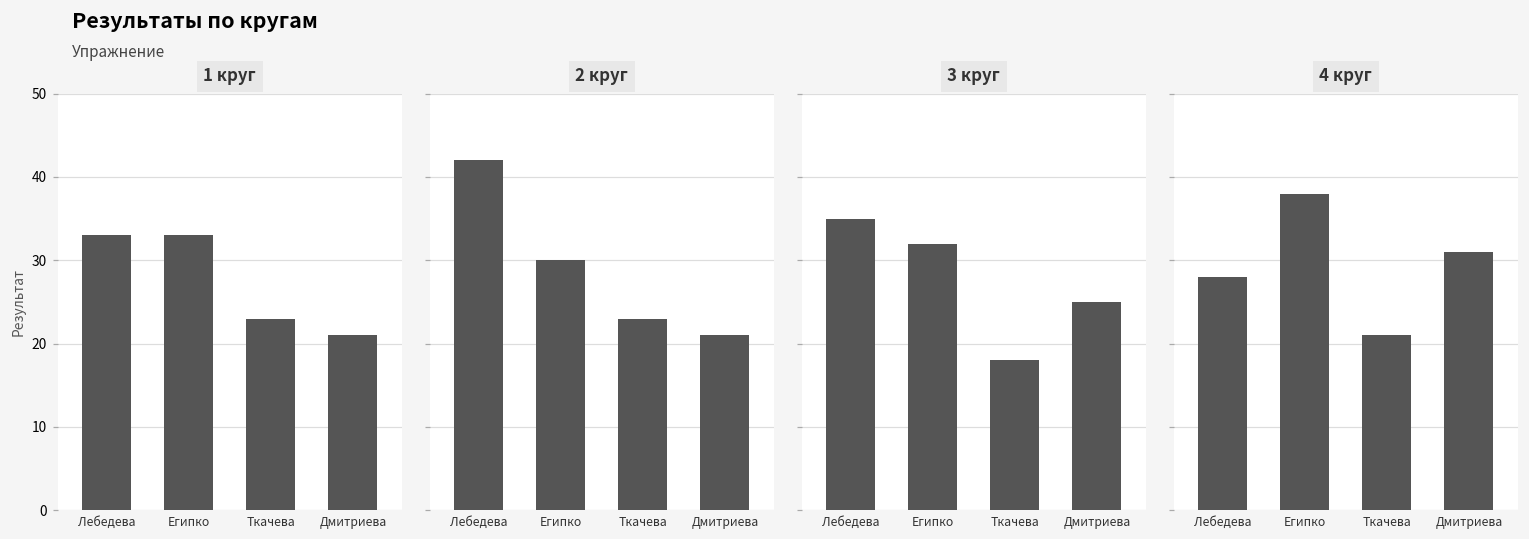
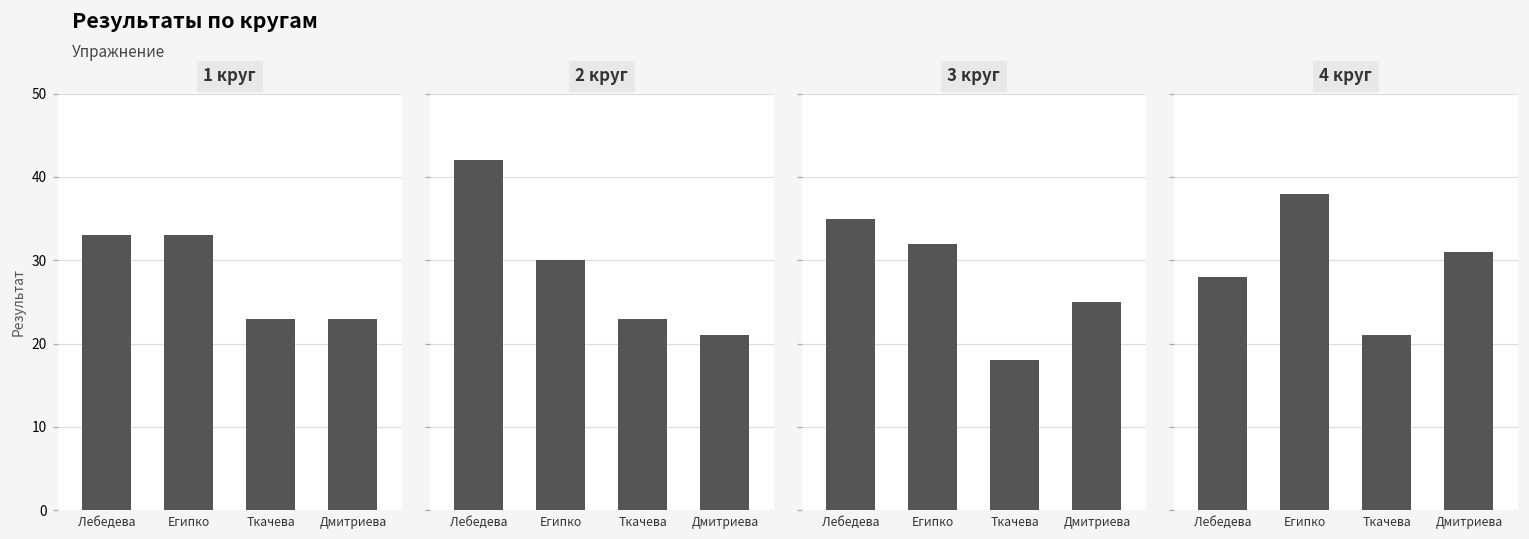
  {
    "1 круг": {
      "Лебедева": 33,
      "Египко": 33,
      "Ткачева": 23,
-     "Дмитриева": 21
+     "Дмитриева": 23
    }
  }
